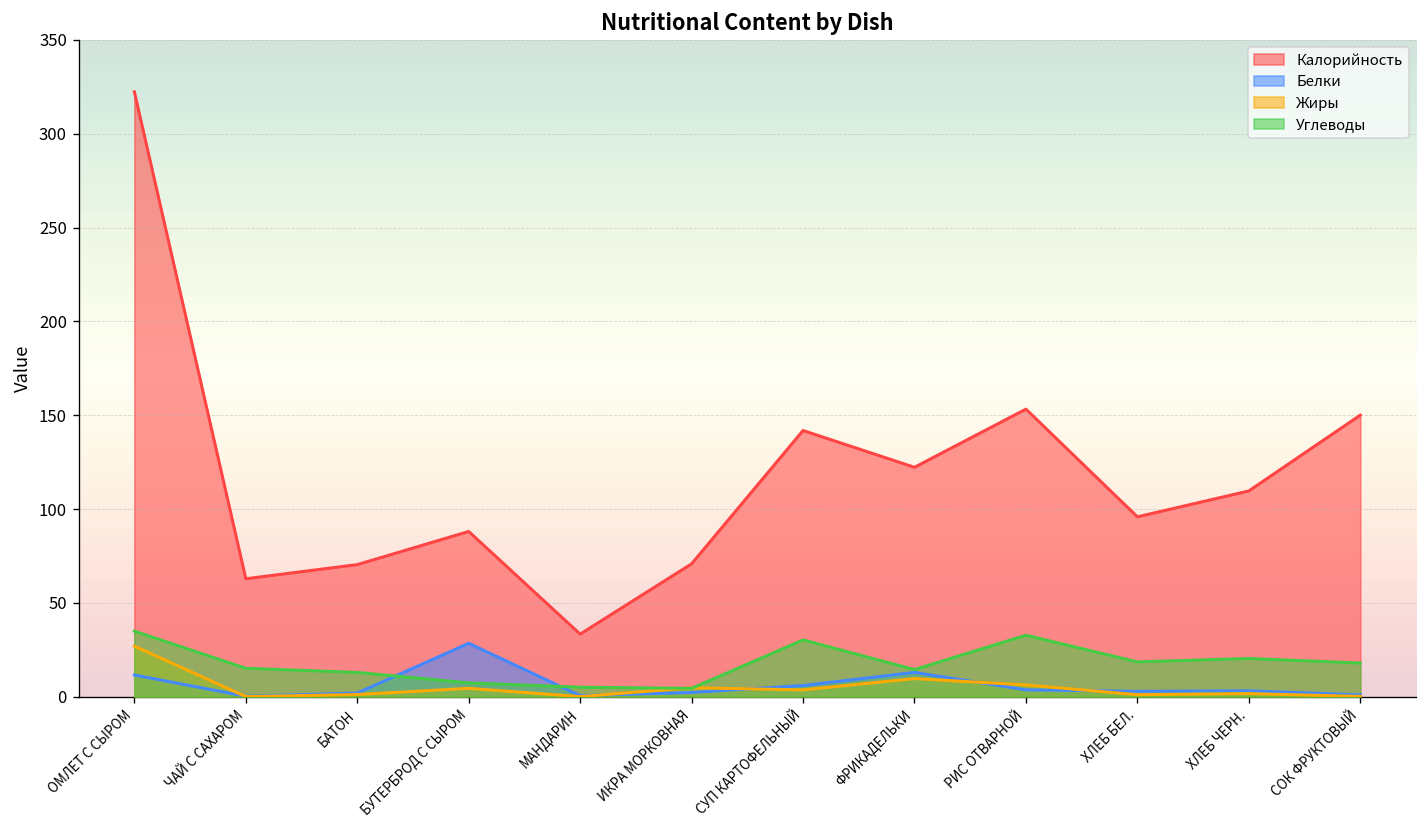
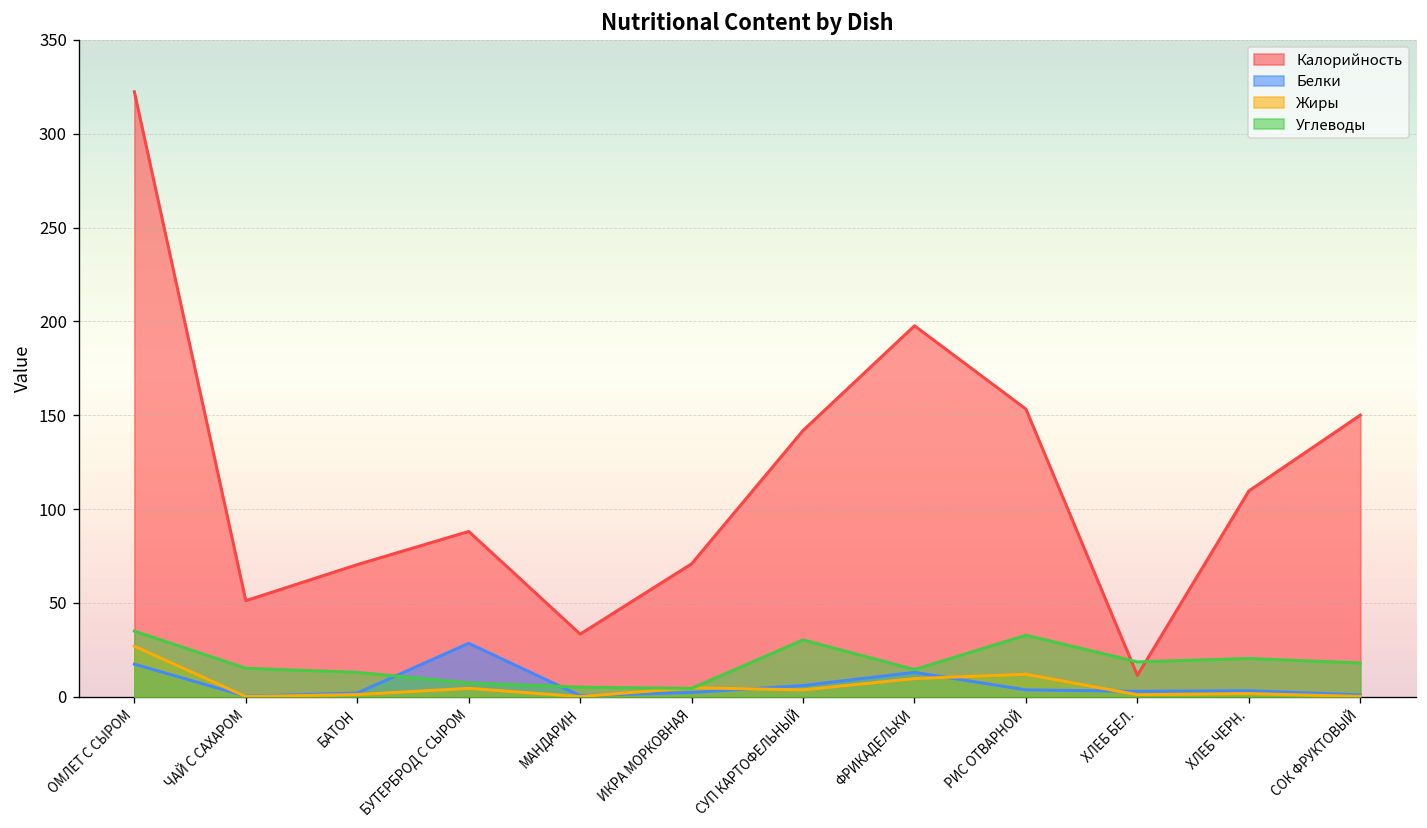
  {
    "Калорийность": {
      "ОМЛЕТ С СЫРОМ": 322,
-     "ЧАЙ С САХАРОМ": 63,
+     "ЧАЙ С САХАРОМ": 51,
      "БАТОН": 70,
      "БУТЕРБРОД С СЫРОМ": 88,
      "МАНДАРИН": 33,
      "ИКРА МОРКОВНАЯ": 71,
      "СУП КАРТОФЕЛЬНЫЙ": 142,
-     "ФРИКАДЕЛЬКИ": 122,
+     "ФРИКАДЕЛЬКИ": 198,
      "РИС ОТВАРНОЙ": 153,
-     "ХЛЕБ БЕЛ.": 96,
+     "ХЛЕБ БЕЛ.": 11,
      "ХЛЕБ ЧЕРН.": 110,
      "СОК ФРУКТОВЫЙ": 150
    },
    "Белки": {
-     "ОМЛЕТ С СЫРОМ": 12,
+     "ОМЛЕТ С СЫРОМ": 17,
      "БУТЕРБРОД С СЫРОМ": 29,
      "ИКРА МОРКОВНАЯ": 2,
      "СУП КАРТОФЕЛЬНЫЙ": 6,
      "РИС ОТВАРНОЙ": 4,
      "ХЛЕБ БЕЛ.": 3
    },
    "Жиры": {
      "ОМЛЕТ С СЫРОМ": 27,
      "БУТЕРБРОД С СЫРОМ": 5,
      "СУП КАРТОФЕЛЬНЫЙ": 4,
      "ФРИКАДЕЛЬКИ": 10,
-     "РИС ОТВАРНОЙ": 6,
+     "РИС ОТВАРНОЙ": 12,
      "ХЛЕБ БЕЛ.": 1
    },
    "Углеводы": {
      "ОМЛЕТ С СЫРОМ": 35,
      "ЧАЙ С САХАРОМ": 15,
      "БАТОН": 13,
      "БУТЕРБРОД С СЫРОМ": 7,
      "МАНДАРИН": 5,
      "СУП КАРТОФЕЛЬНЫЙ": 30,
      "РИС ОТВАРНОЙ": 33,
      "ХЛЕБ БЕЛ.": 19,
      "ХЛЕБ ЧЕРН.": 20,
      "СОК ФРУКТОВЫЙ": 18
    }
  }
